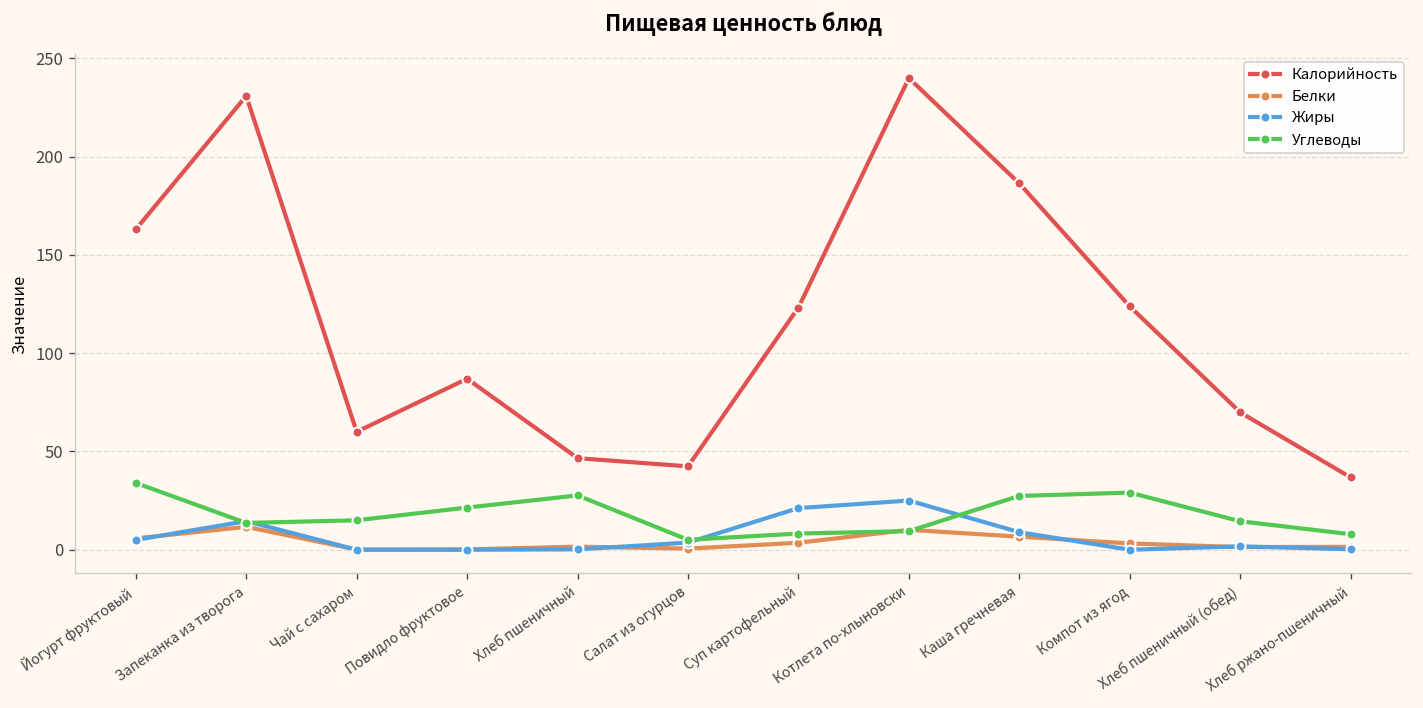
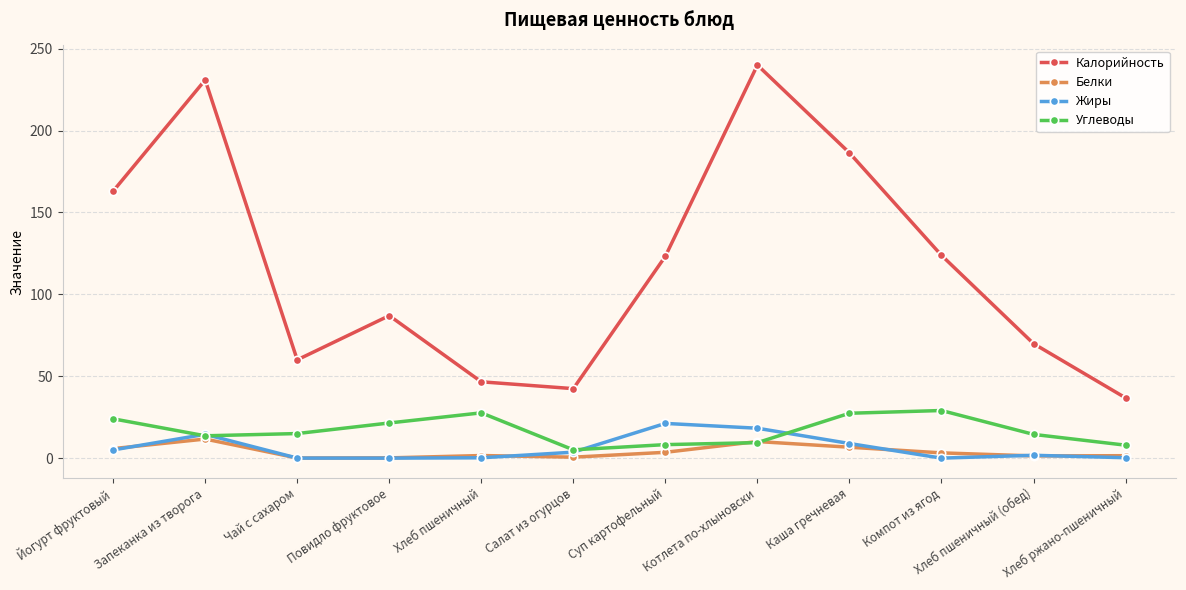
  {
    "Жиры": {
      "Суп картофельный": 21,
-     "Котлета по-хлыновски": 25,
+     "Котлета по-хлыновски": 18,
      "Каша гречневая": 9,
      "Компот из ягод": 0
    },
    "Углеводы": {
-     "Йогурт фруктовый": 34,
+     "Йогурт фруктовый": 24,
      "Чай с сахаром": 15,
      "Повидло фруктовое": 21,
      "Хлеб пшеничный": 28,
      "Суп картофельный": 8,
      "Каша гречневая": 27,
      "Компот из ягод": 29,
      "Хлеб пшеничный (обед)": 14,
      "Хлеб ржано-пшеничный": 8
    }
  }
